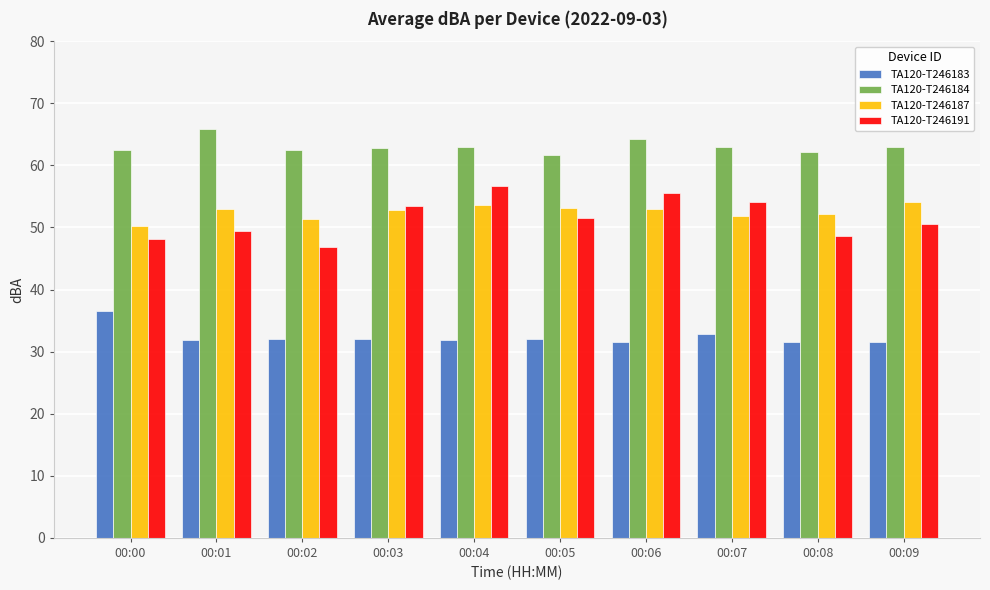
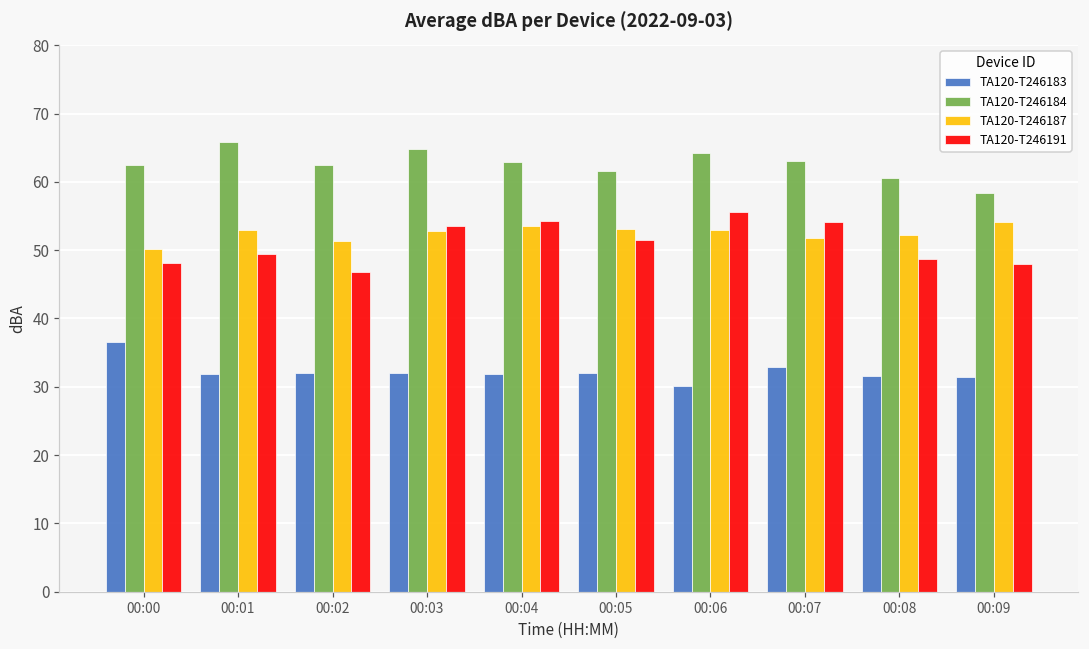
  {
    "TA120-T246183": {
      "00:00": 37,
      "00:01": 32,
      "00:02": 32,
      "00:03": 32,
      "00:04": 32,
      "00:05": 32,
-     "00:06": 32,
+     "00:06": 30,
      "00:07": 33,
      "00:08": 32,
      "00:09": 32
    },
    "TA120-T246184": {
      "00:00": 62,
      "00:01": 66,
      "00:02": 63,
-     "00:03": 63,
+     "00:03": 65,
      "00:04": 63,
      "00:05": 62,
      "00:06": 64,
      "00:07": 63,
-     "00:08": 62,
-     "00:09": 63
+     "00:08": 61,
+     "00:09": 58
    },
    "TA120-T246187": {
      "00:00": 50,
      "00:01": 53,
      "00:02": 51,
      "00:03": 53,
      "00:04": 54,
      "00:05": 53,
      "00:06": 53,
      "00:07": 52,
      "00:08": 52,
      "00:09": 54
    },
    "TA120-T246191": {
      "00:00": 48,
      "00:01": 49,
      "00:02": 47,
      "00:03": 54,
-     "00:04": 57,
+     "00:04": 54,
      "00:05": 52,
      "00:06": 56,
      "00:07": 54,
      "00:08": 49,
-     "00:09": 51
+     "00:09": 48
    }
  }
